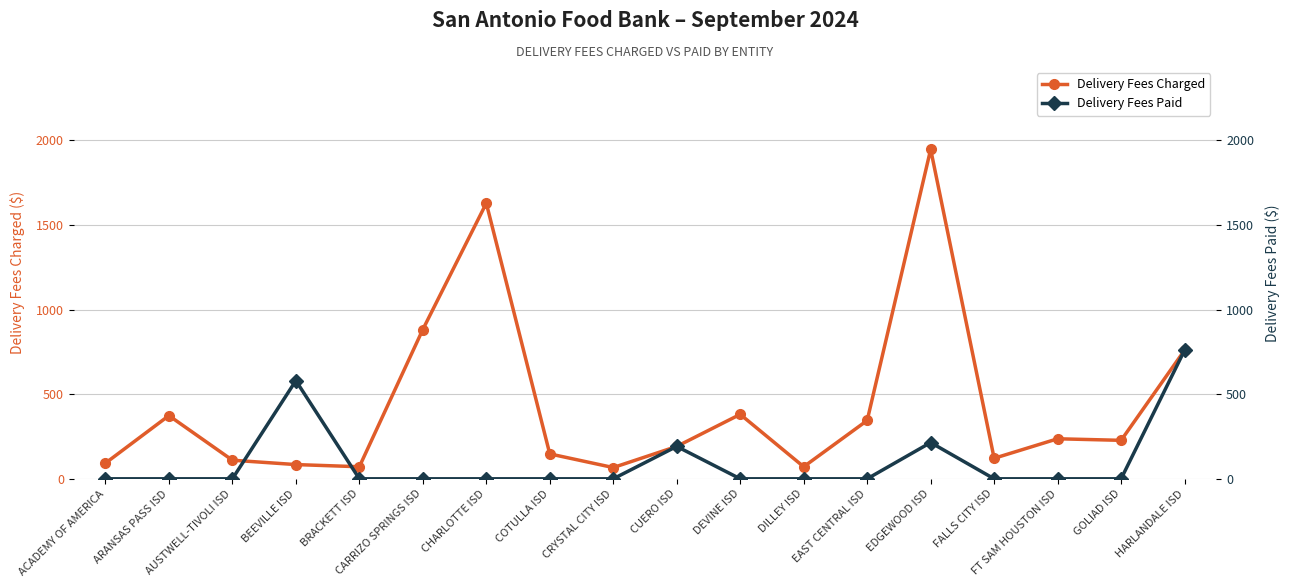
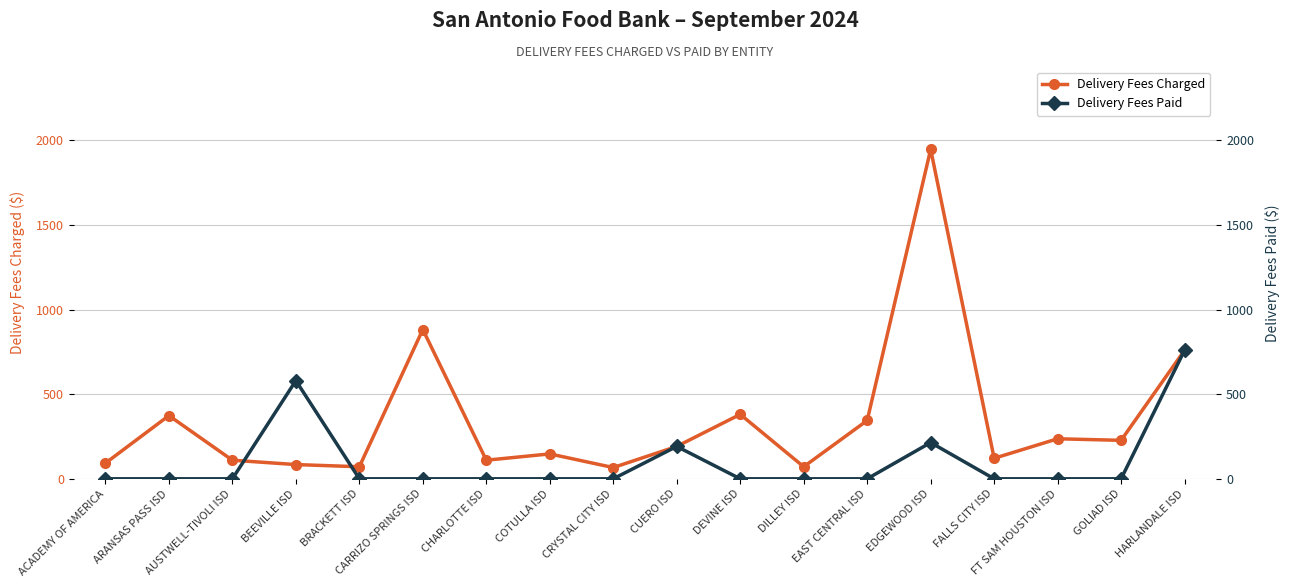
  {
    "Delivery Fees Charged": {
      "ACADEMY OF AMERICA": 90,
      "ARANSAS PASS ISD": 370,
      "AUSTWELL-TIVOLI ISD": 110,
      "BEEVILLE ISD": 80,
      "BRACKETT ISD": 70,
      "CARRIZO SPRINGS ISD": 880,
-     "CHARLOTTE ISD": 1630,
+     "CHARLOTTE ISD": 110,
      "COTULLA ISD": 150,
      "CRYSTAL CITY ISD": 70,
      "CUERO ISD": 190,
      "DEVINE ISD": 380,
      "DILLEY ISD": 70,
      "EAST CENTRAL ISD": 340,
      "EDGEWOOD ISD": 1950,
      "FALLS CITY ISD": 120,
      "FT SAM HOUSTON ISD": 240,
      "GOLIAD ISD": 230,
      "HARLANDALE ISD": 760
    },
    "Delivery Fees Paid": {
      "ACADEMY OF AMERICA": 0,
      "ARANSAS PASS ISD": 0,
      "AUSTWELL-TIVOLI ISD": 0,
      "BEEVILLE ISD": 580,
      "BRACKETT ISD": 0,
      "CARRIZO SPRINGS ISD": 0,
      "CHARLOTTE ISD": 0,
      "COTULLA ISD": 0,
      "CRYSTAL CITY ISD": 0,
      "CUERO ISD": 190,
      "DEVINE ISD": 0,
      "DILLEY ISD": 0,
      "EAST CENTRAL ISD": 0,
      "EDGEWOOD ISD": 210,
      "FALLS CITY ISD": 0,
      "FT SAM HOUSTON ISD": 0,
      "GOLIAD ISD": 0,
      "HARLANDALE ISD": 760
    }
  }
